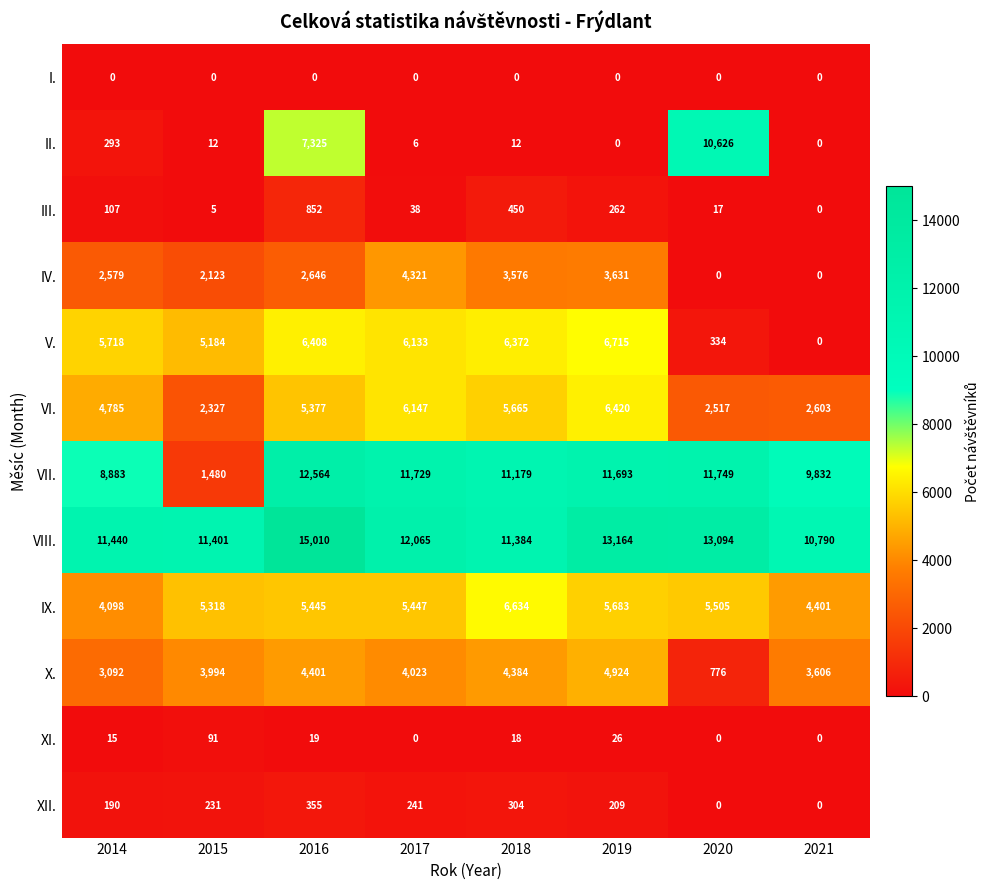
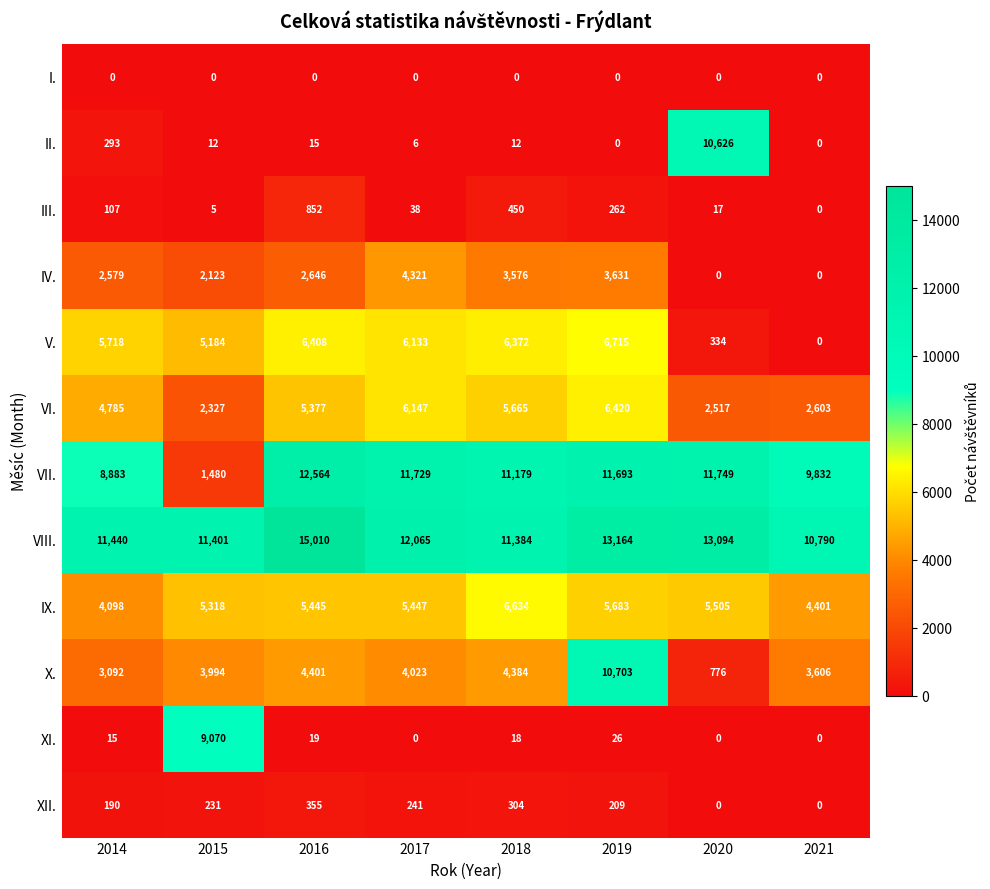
  {
    "I.": {
      "2014": "0",
      "2015": "0",
      "2016": "0",
      "2017": "0",
      "2018": "0",
      "2019": "0",
      "2020": "0",
      "2021": "0"
    },
    "II.": {
      "2014": "293",
      "2015": "12",
-     "2016": "7,325",
+     "2016": "15",
      "2017": "6",
      "2018": "12",
      "2019": "0",
      "2020": "10,626",
      "2021": "0"
    },
    "III.": {
      "2014": "107",
      "2015": "5",
      "2016": "852",
      "2017": "38",
      "2018": "450",
      "2019": "262",
      "2020": "17",
      "2021": "0"
    },
    "IV.": {
      "2014": "2,579",
      "2015": "2,123",
      "2016": "2,646",
      "2017": "4,321",
      "2018": "3,576",
      "2019": "3,631",
      "2020": "0",
      "2021": "0"
    },
    "V.": {
      "2014": "5,718",
      "2015": "5,184",
      "2016": "6,408",
      "2017": "6,133",
      "2018": "6,372",
      "2019": "6,715",
      "2020": "334",
      "2021": "0"
    },
    "VI.": {
      "2014": "4,785",
      "2015": "2,327",
      "2016": "5,377",
      "2017": "6,147",
      "2018": "5,665",
      "2019": "6,420",
      "2020": "2,517",
      "2021": "2,603"
    },
    "VII.": {
      "2014": "8,883",
      "2015": "1,480",
      "2016": "12,564",
      "2017": "11,729",
      "2018": "11,179",
      "2019": "11,693",
      "2020": "11,749",
      "2021": "9,832"
    },
    "VIII.": {
      "2014": "11,440",
      "2015": "11,401",
      "2016": "15,010",
      "2017": "12,065",
      "2018": "11,384",
      "2019": "13,164",
      "2020": "13,094",
      "2021": "10,790"
    },
    "IX.": {
      "2014": "4,098",
      "2015": "5,318",
      "2016": "5,445",
      "2017": "5,447",
      "2018": "6,634",
      "2019": "5,683",
      "2020": "5,505",
      "2021": "4,401"
    },
    "X.": {
      "2014": "3,092",
      "2015": "3,994",
      "2016": "4,401",
      "2017": "4,023",
      "2018": "4,384",
-     "2019": "4,924",
+     "2019": "10,703",
      "2020": "776",
      "2021": "3,606"
    },
    "XI.": {
      "2014": "15",
-     "2015": "91",
+     "2015": "9,070",
      "2016": "19",
      "2017": "0",
      "2018": "18",
      "2019": "26",
      "2020": "0",
      "2021": "0"
    },
    "XII.": {
      "2014": "190",
      "2015": "231",
      "2016": "355",
      "2017": "241",
      "2018": "304",
      "2019": "209",
      "2020": "0",
      "2021": "0"
    }
  }
